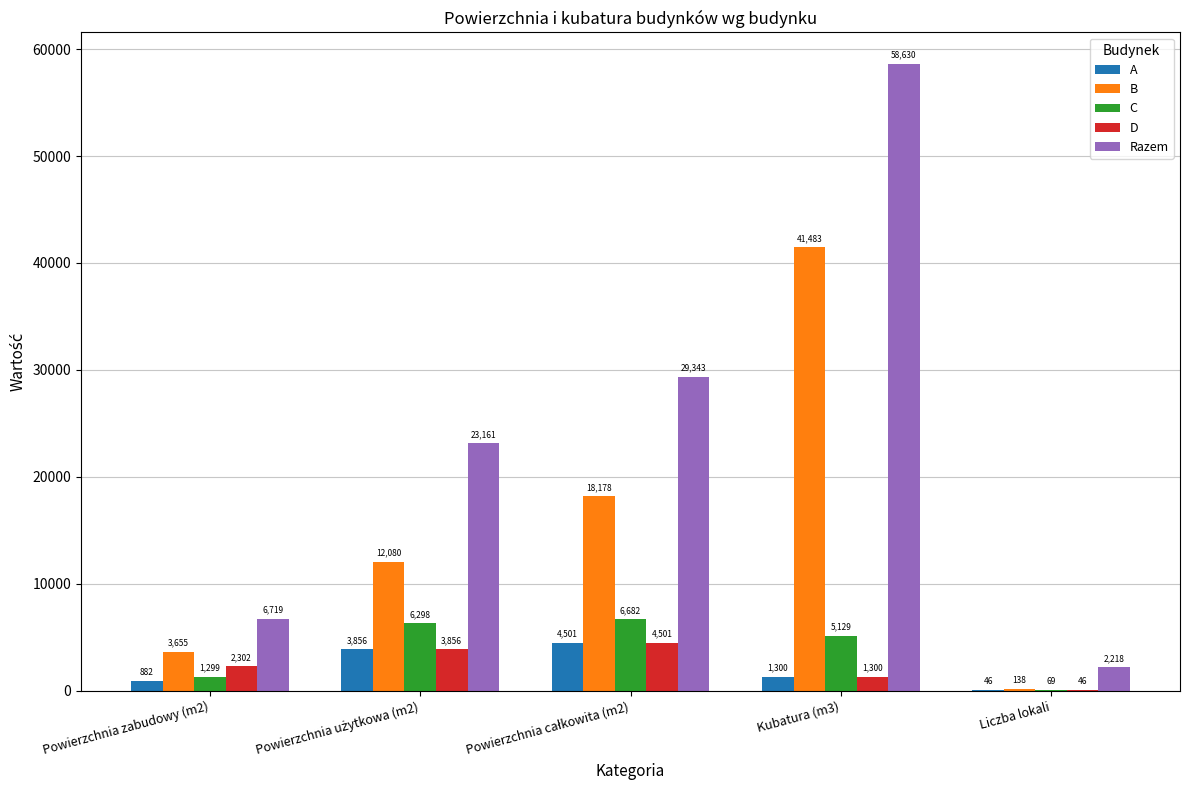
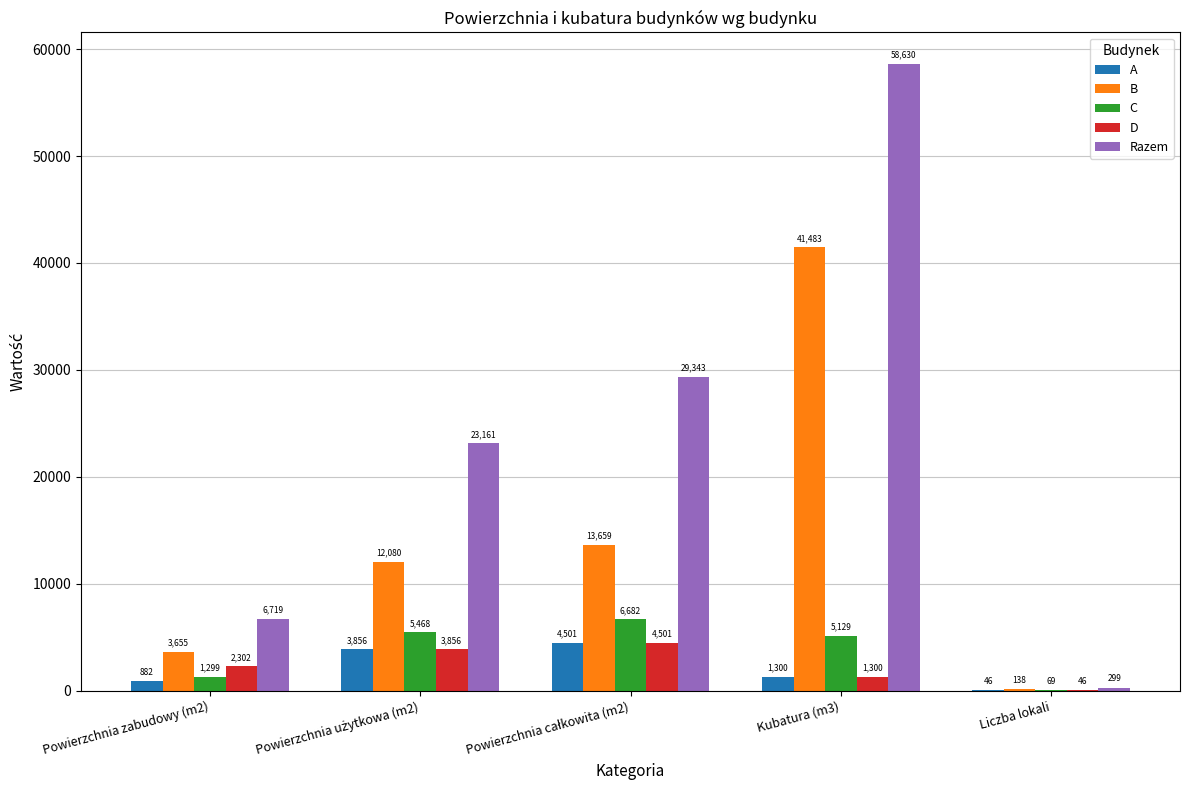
  {
    "A": {
      "Powierzchnia zabudowy (m2)": "882",
      "Powierzchnia użytkowa (m2)": "3,856",
      "Powierzchnia całkowita (m2)": "4,501",
      "Kubatura (m3)": "1,300",
      "Liczba lokali": "46"
    },
    "B": {
      "Powierzchnia zabudowy (m2)": "3,655",
      "Powierzchnia użytkowa (m2)": "12,080",
-     "Powierzchnia całkowita (m2)": "18,178",
+     "Powierzchnia całkowita (m2)": "13,659",
      "Kubatura (m3)": "41,483",
      "Liczba lokali": "138"
    },
    "C": {
      "Powierzchnia zabudowy (m2)": "1,299",
-     "Powierzchnia użytkowa (m2)": "6,298",
+     "Powierzchnia użytkowa (m2)": "5,468",
      "Powierzchnia całkowita (m2)": "6,682",
      "Kubatura (m3)": "5,129",
      "Liczba lokali": "69"
    },
    "D": {
      "Powierzchnia zabudowy (m2)": "2,302",
      "Powierzchnia użytkowa (m2)": "3,856",
      "Powierzchnia całkowita (m2)": "4,501",
      "Kubatura (m3)": "1,300",
      "Liczba lokali": "46"
    },
    "Razem": {
      "Powierzchnia zabudowy (m2)": "6,719",
      "Powierzchnia użytkowa (m2)": "23,161",
      "Powierzchnia całkowita (m2)": "29,343",
      "Kubatura (m3)": "58,630",
-     "Liczba lokali": "2,218"
+     "Liczba lokali": "299"
    }
  }
